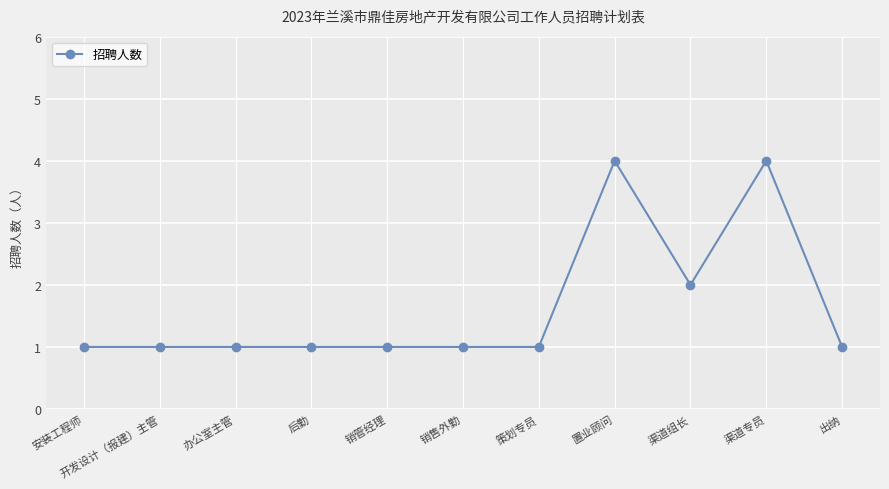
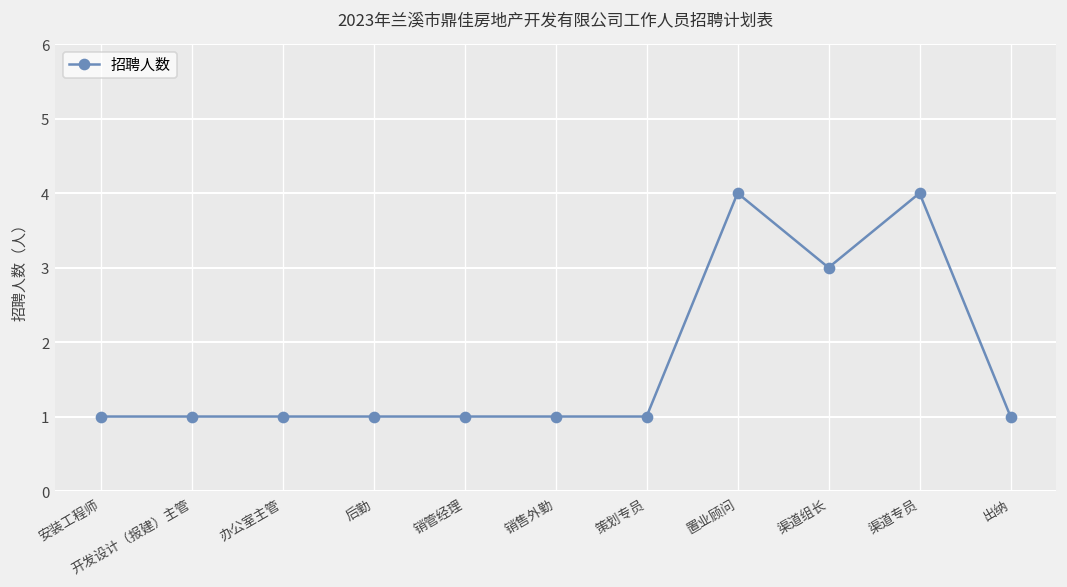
  {
    "安装工程师": 1,
    "开发设计（报建）主管": 1,
    "办公室主管": 1,
    "后勤": 1,
    "销管经理": 1,
    "销售外勤": 1,
    "策划专员": 1,
    "置业顾问": 4,
-   "渠道组长": 2,
+   "渠道组长": 3,
    "渠道专员": 4,
    "出纳": 1
  }
